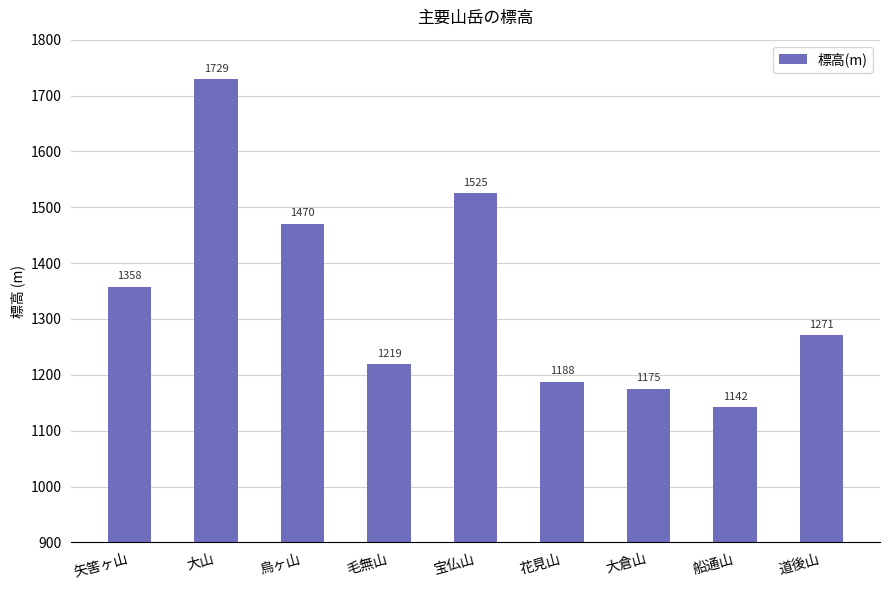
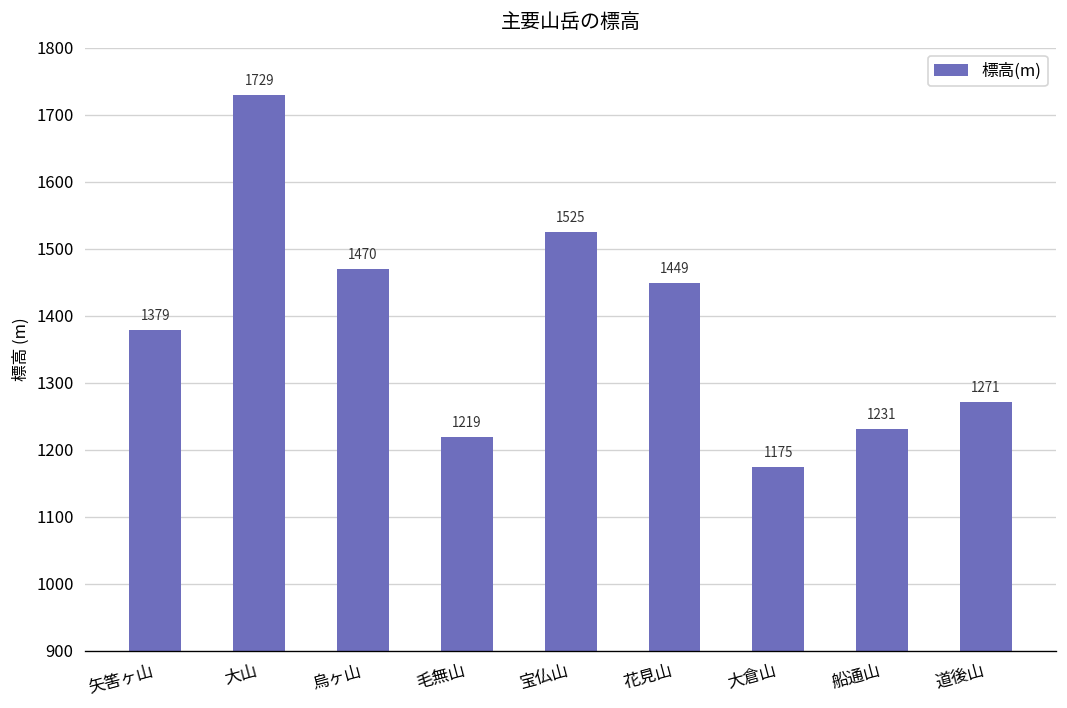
  {
-   "矢筈ヶ山": 1358,
+   "矢筈ヶ山": 1379,
    "大山": 1729,
    "烏ヶ山": 1470,
    "毛無山": 1219,
    "宝仏山": 1525,
-   "花見山": 1188,
+   "花見山": 1449,
    "大倉山": 1175,
-   "船通山": 1142,
+   "船通山": 1231,
    "道後山": 1271
  }
